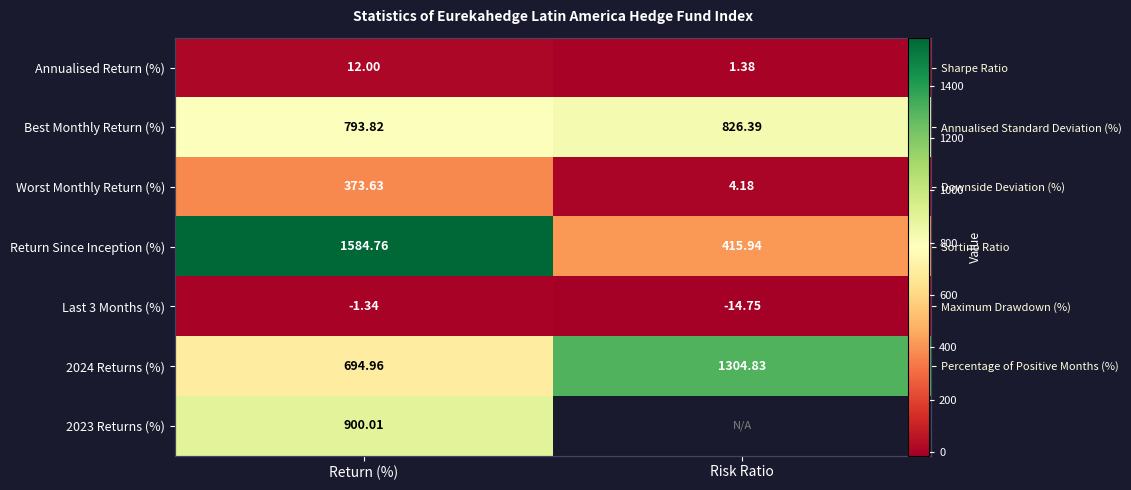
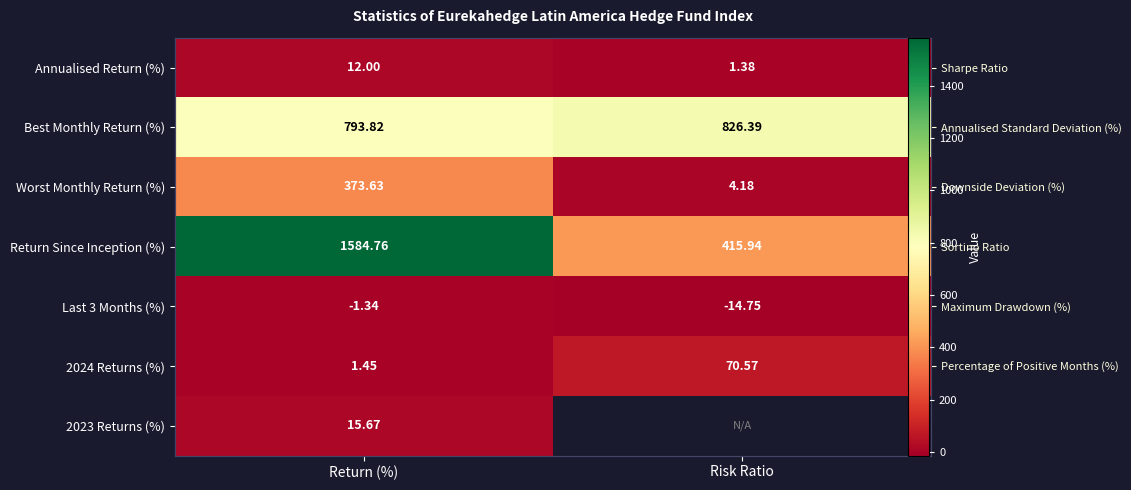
  {
    "Annualised Return (%)": {
      "Return (%)": 12.00,
      "Risk Ratio": 1.38
    },
    "Best Monthly Return (%)": {
      "Return (%)": 793.82,
      "Risk Ratio": 826.39
    },
    "Worst Monthly Return (%)": {
      "Return (%)": 373.63,
      "Risk Ratio": 4.18
    },
    "Return Since Inception (%)": {
      "Return (%)": 1584.76,
      "Risk Ratio": 415.94
    },
    "Last 3 Months (%)": {
      "Return (%)": -1.34,
      "Risk Ratio": -14.75
    },
    "2024 Returns (%)": {
-     "Return (%)": 694.96,
-     "Risk Ratio": 1304.83
+     "Return (%)": 1.45,
+     "Risk Ratio": 70.57
    },
    "2023 Returns (%)": {
-     "Return (%)": 900.01
+     "Return (%)": 15.67
    }
  }
